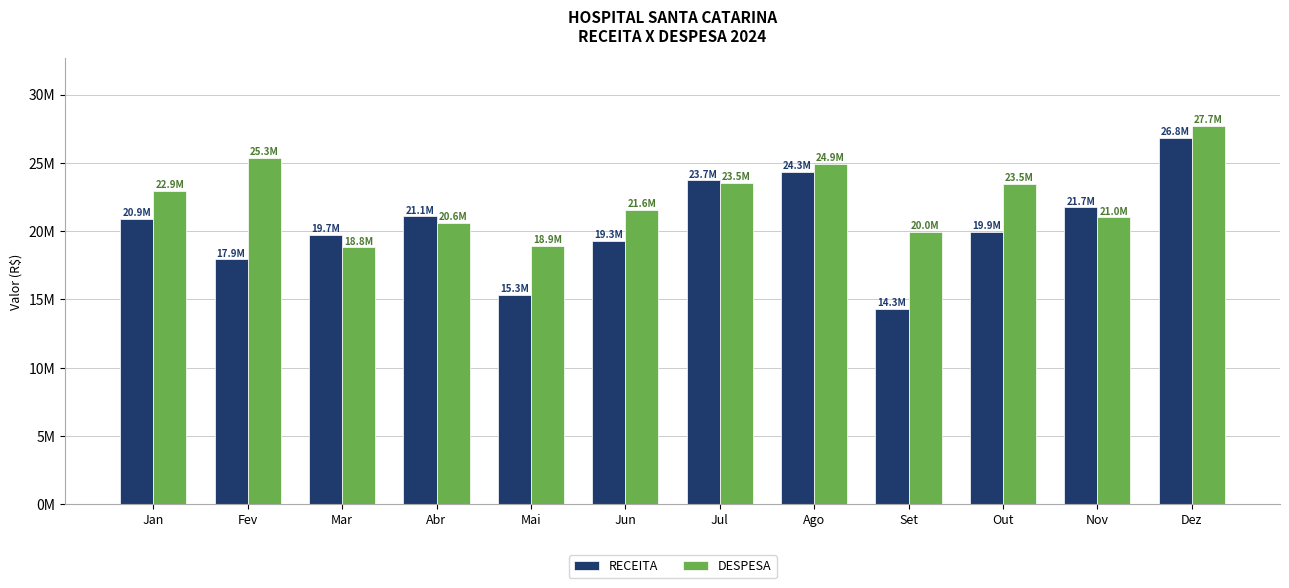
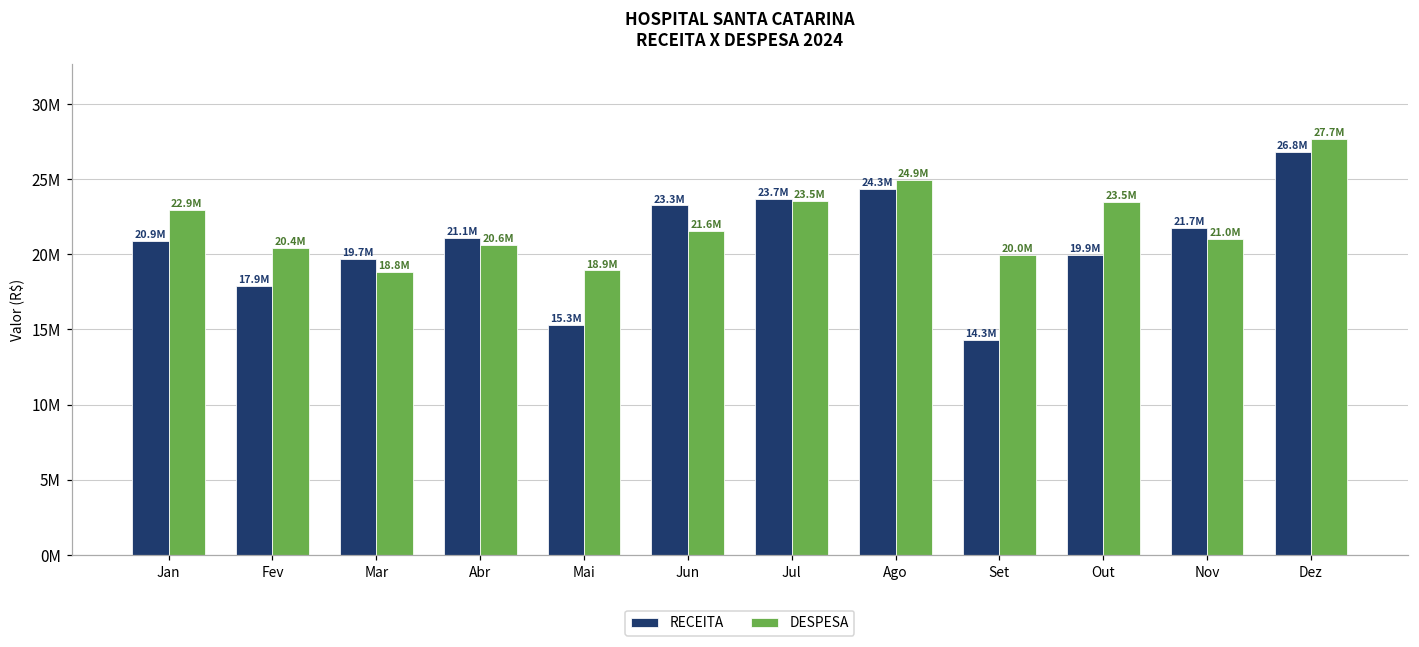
  {
    "RECEITA": {
      "Jan": "20.9M",
      "Fev": "17.9M",
      "Mar": "19.7M",
      "Abr": "21.1M",
      "Mai": "15.3M",
-     "Jun": "19.3M",
+     "Jun": "23.3M",
      "Jul": "23.7M",
      "Ago": "24.3M",
      "Set": "14.3M",
      "Out": "19.9M",
      "Nov": "21.7M",
      "Dez": "26.8M"
    },
    "DESPESA": {
      "Jan": "22.9M",
-     "Fev": "25.3M",
+     "Fev": "20.4M",
      "Mar": "18.8M",
      "Abr": "20.6M",
      "Mai": "18.9M",
      "Jun": "21.6M",
      "Jul": "23.5M",
      "Ago": "24.9M",
      "Set": "20.0M",
      "Out": "23.5M",
      "Nov": "21.0M",
      "Dez": "27.7M"
    }
  }
